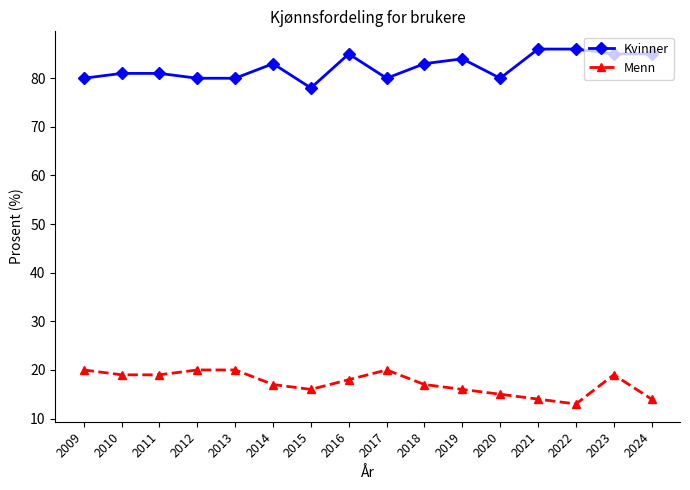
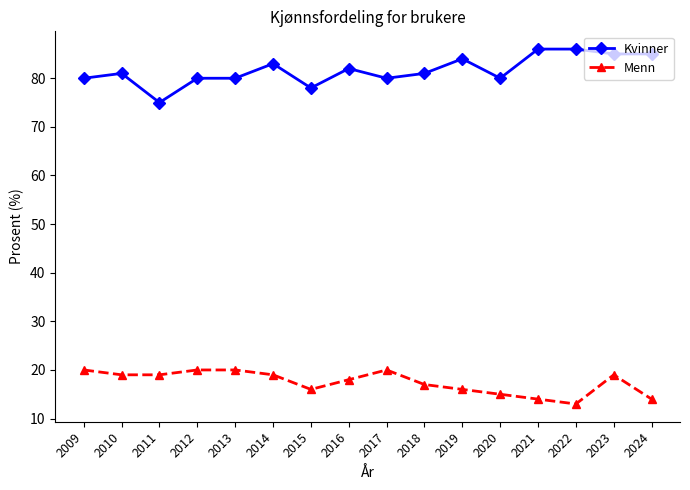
  {
    "Kvinner": {
      "2009": 80,
      "2010": 81,
-     "2011": 81,
+     "2011": 75,
      "2012": 80,
      "2013": 80,
      "2014": 83,
      "2015": 78,
-     "2016": 85,
+     "2016": 82,
      "2017": 80,
-     "2018": 83,
+     "2018": 81,
      "2019": 84,
      "2020": 80,
      "2021": 86,
      "2022": 86
    },
    "Menn": {
      "2009": 20,
      "2010": 19,
      "2011": 19,
      "2012": 20,
      "2013": 20,
-     "2014": 17,
+     "2014": 19,
      "2015": 16,
      "2016": 18,
      "2017": 20,
      "2018": 17,
      "2019": 16,
      "2020": 15,
      "2021": 14,
      "2022": 13,
      "2023": 19,
      "2024": 14
    }
  }
